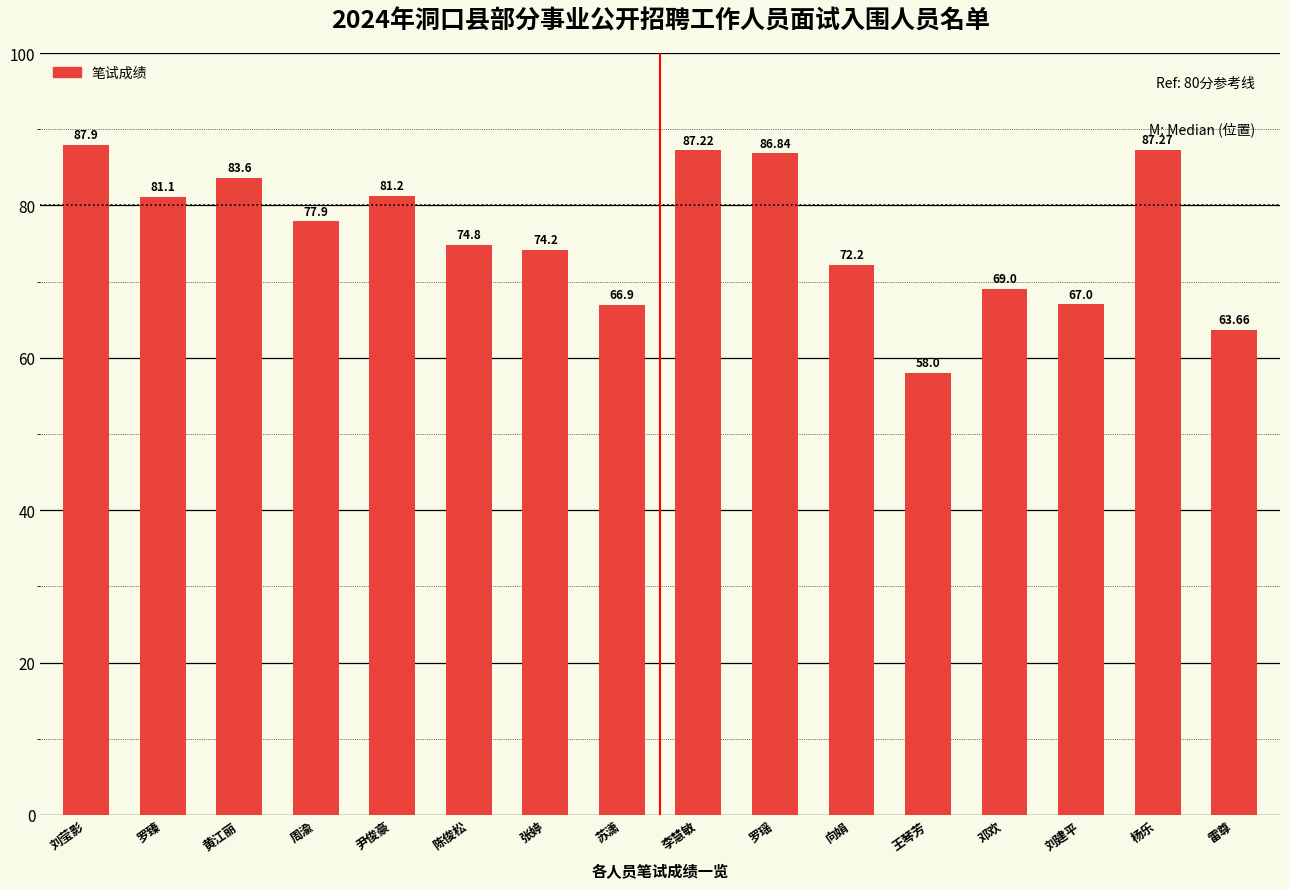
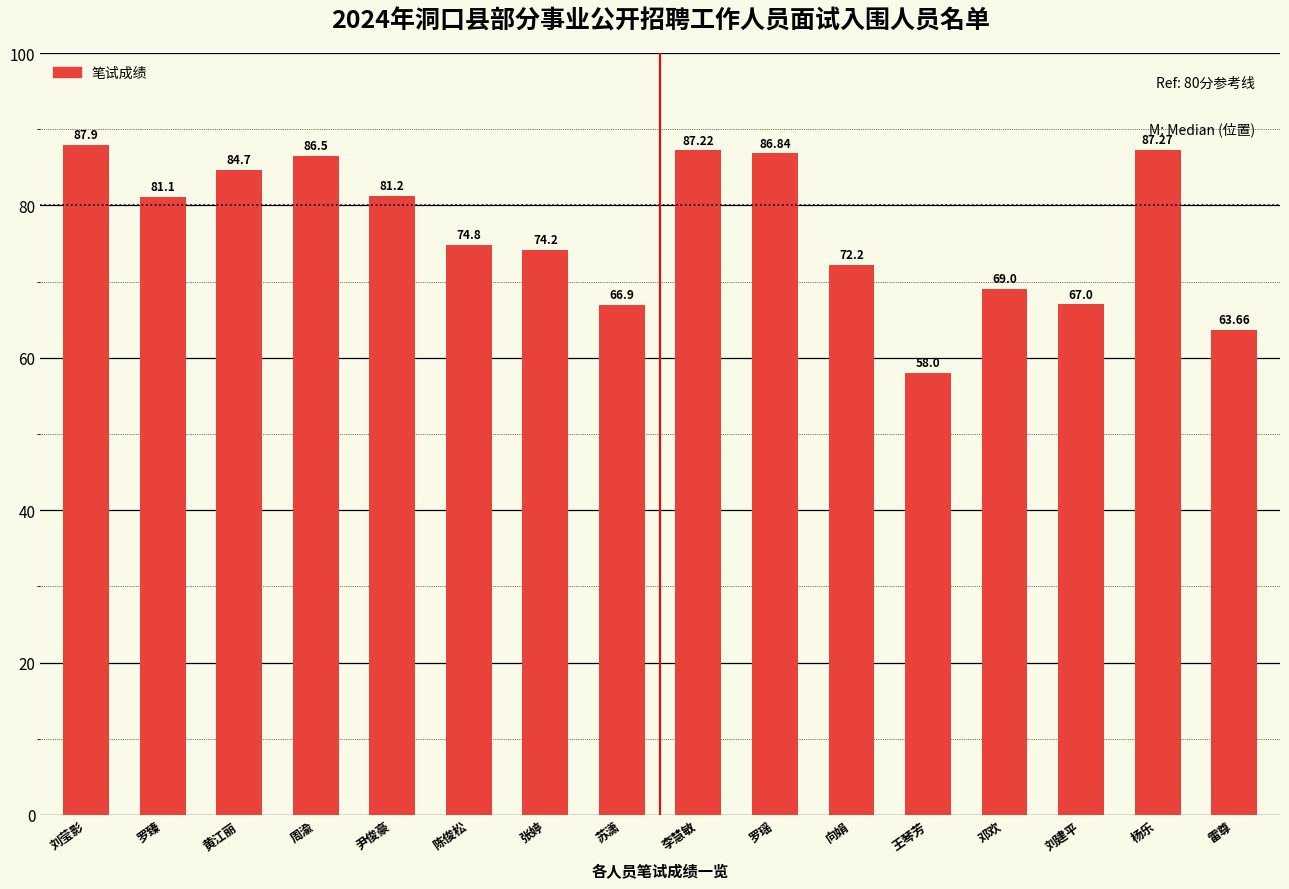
  {
    "刘莹影": 87.9,
    "罗臻": 81.1,
-   "黄江丽": 83.6,
-   "周渝": 77.9,
+   "黄江丽": 84.7,
+   "周渝": 86.5,
    "尹俊豪": 81.2,
    "陈俊松": 74.8,
    "张婷": 74.2,
    "苏潇": 66.9,
    "李慧敏": 87.22,
    "罗瑶": 86.84,
    "向娟": 72.2,
    "王琴芳": 58.0,
    "邓欢": 69.0,
    "刘建平": 67.0,
    "雷尊": 63.66
  }
